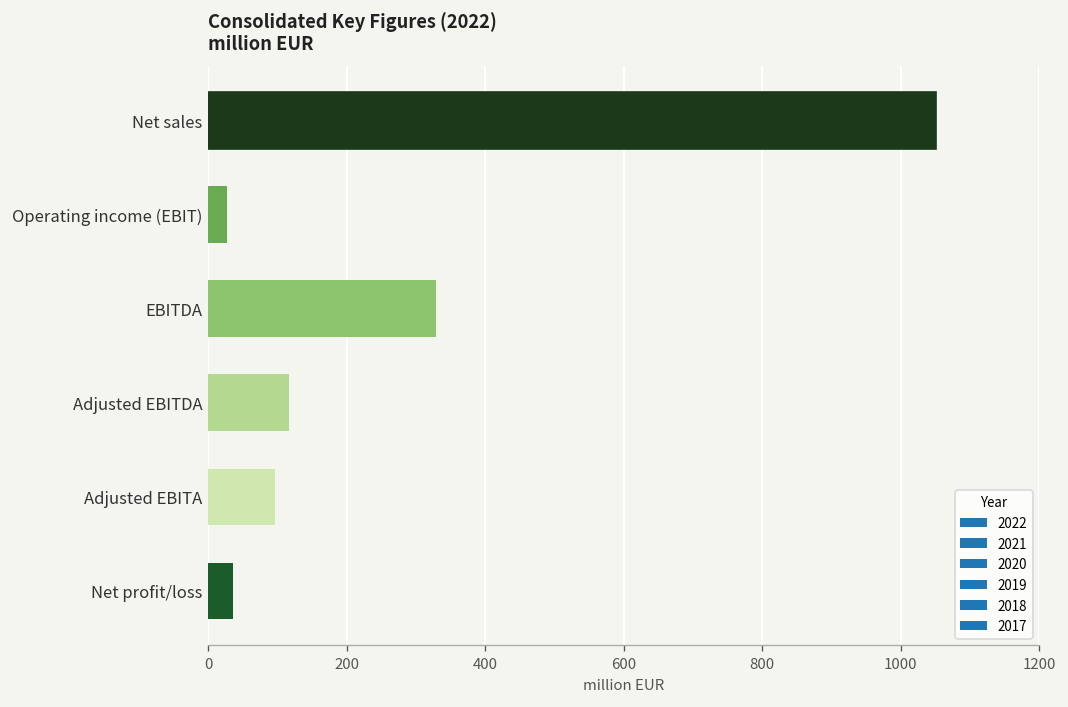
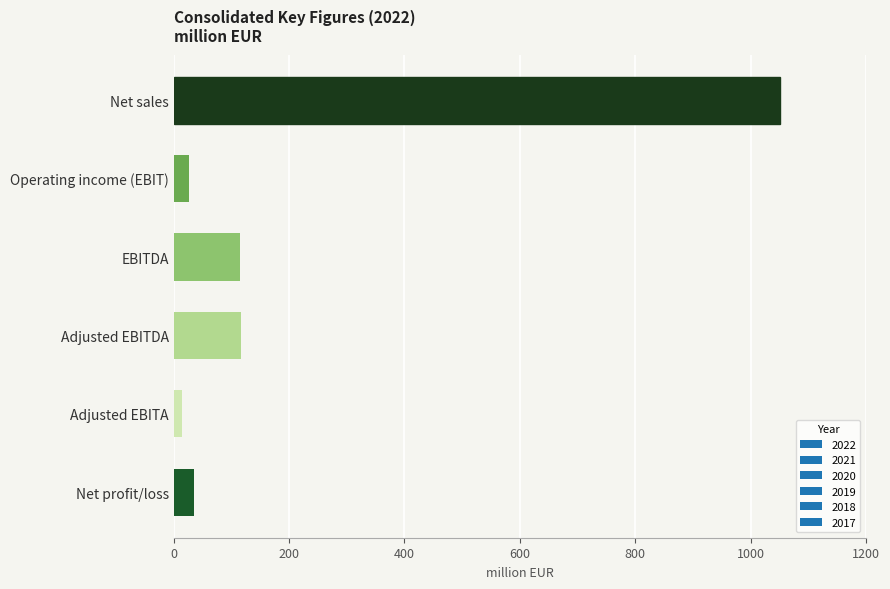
  {
    "Net sales": 1050,
    "Operating income (EBIT)": 30,
-   "EBITDA": 330,
+   "EBITDA": 120,
    "Adjusted EBITDA": 120,
-   "Adjusted EBITA": 100,
+   "Adjusted EBITA": 10,
    "Net profit/loss": 40
  }
